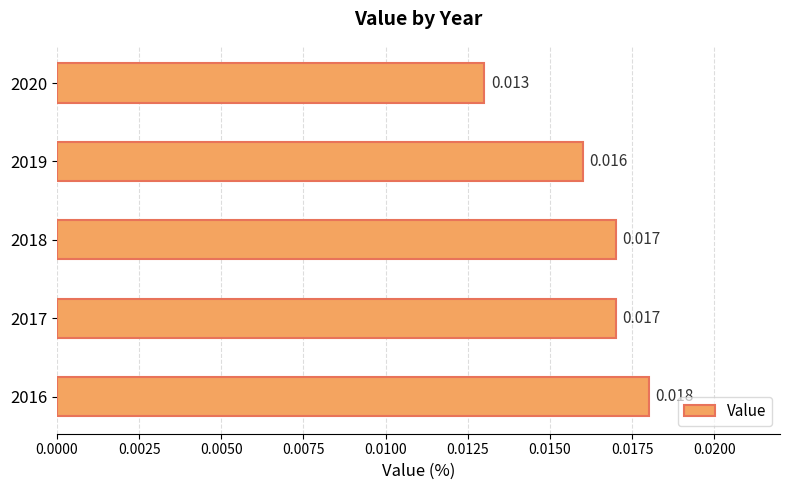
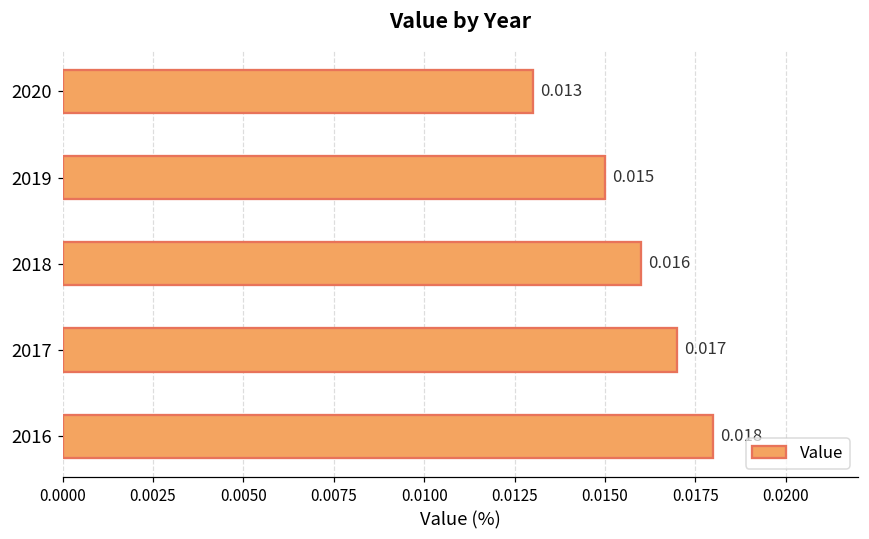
  {
    "2020": 0.013,
-   "2019": 0.016,
-   "2018": 0.017,
+   "2019": 0.015,
+   "2018": 0.016,
    "2017": 0.017
  }
